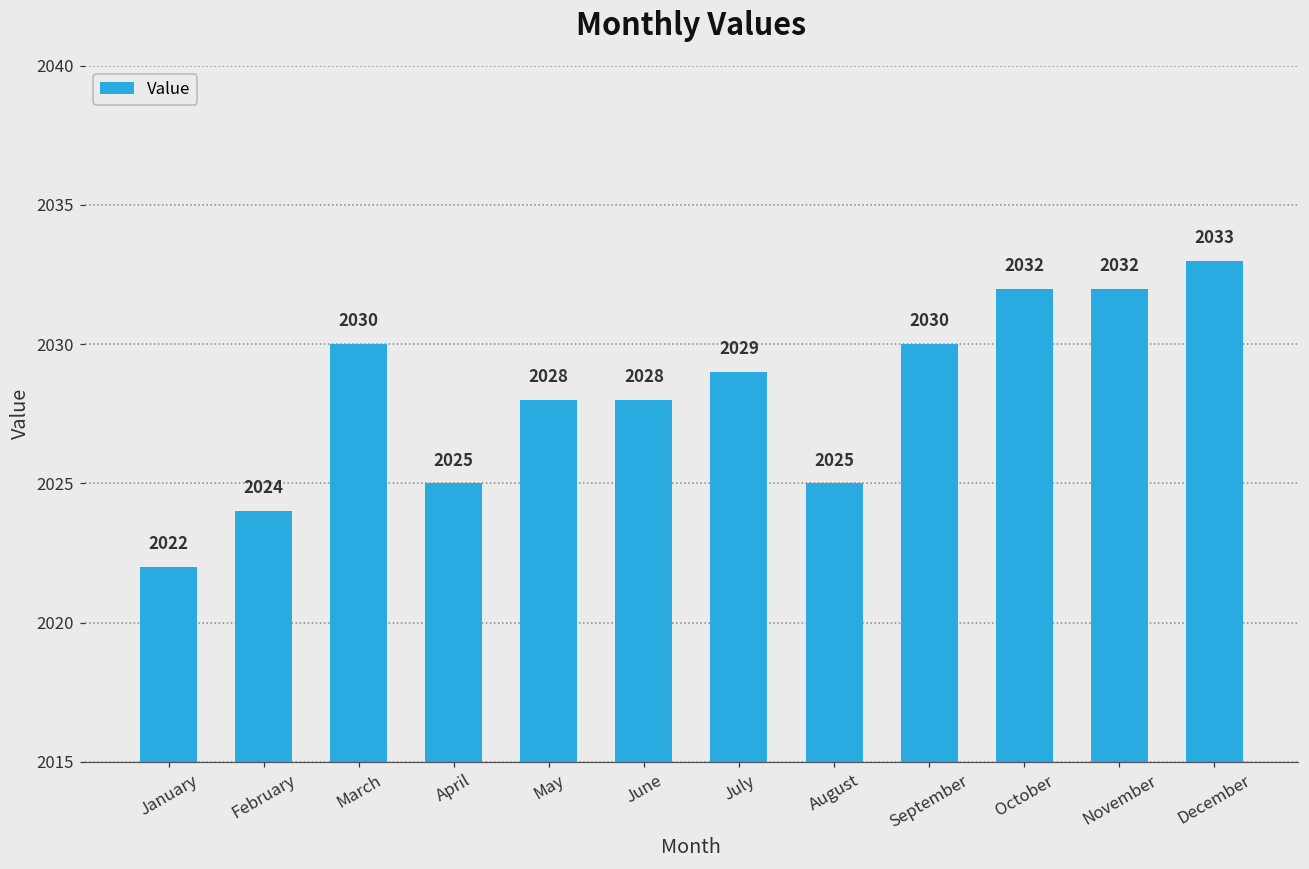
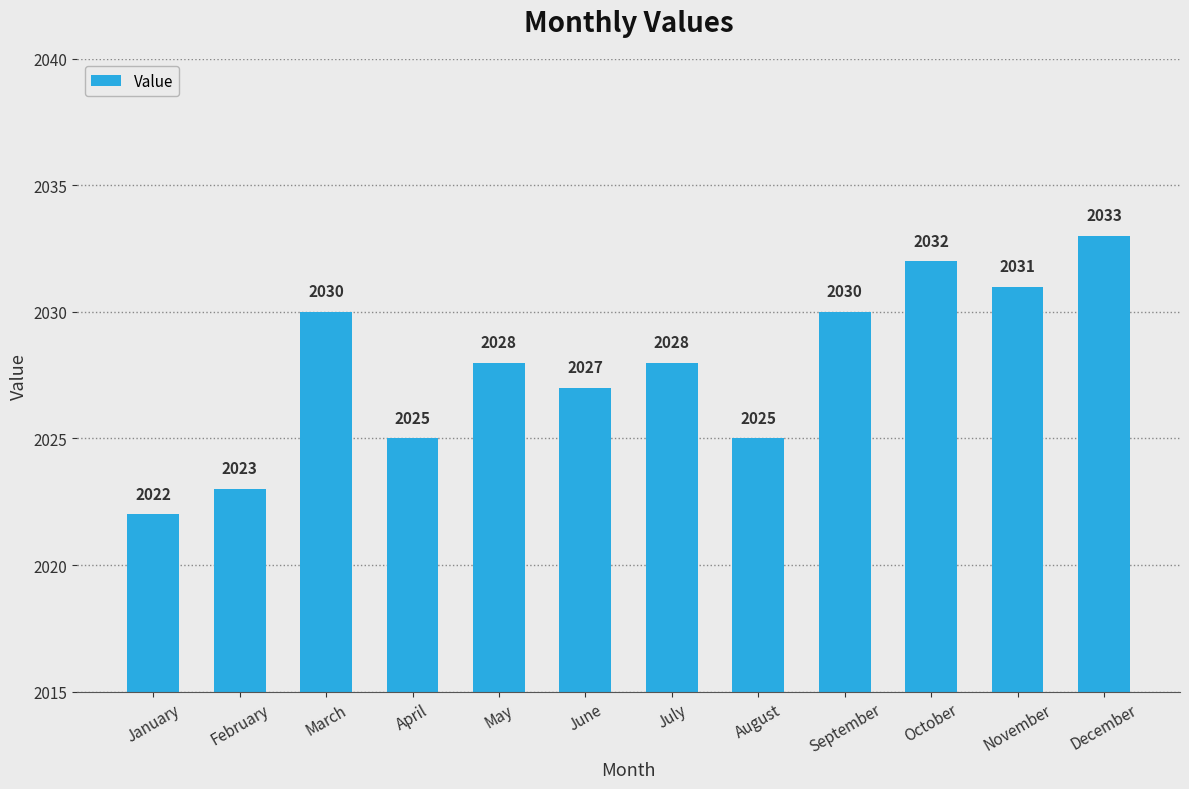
  {
    "January": 2022,
-   "February": 2024,
+   "February": 2023,
    "March": 2030,
    "April": 2025,
    "May": 2028,
-   "June": 2028,
-   "July": 2029,
+   "June": 2027,
+   "July": 2028,
    "August": 2025,
    "September": 2030,
    "October": 2032,
-   "November": 2032,
+   "November": 2031,
    "December": 2033
  }
